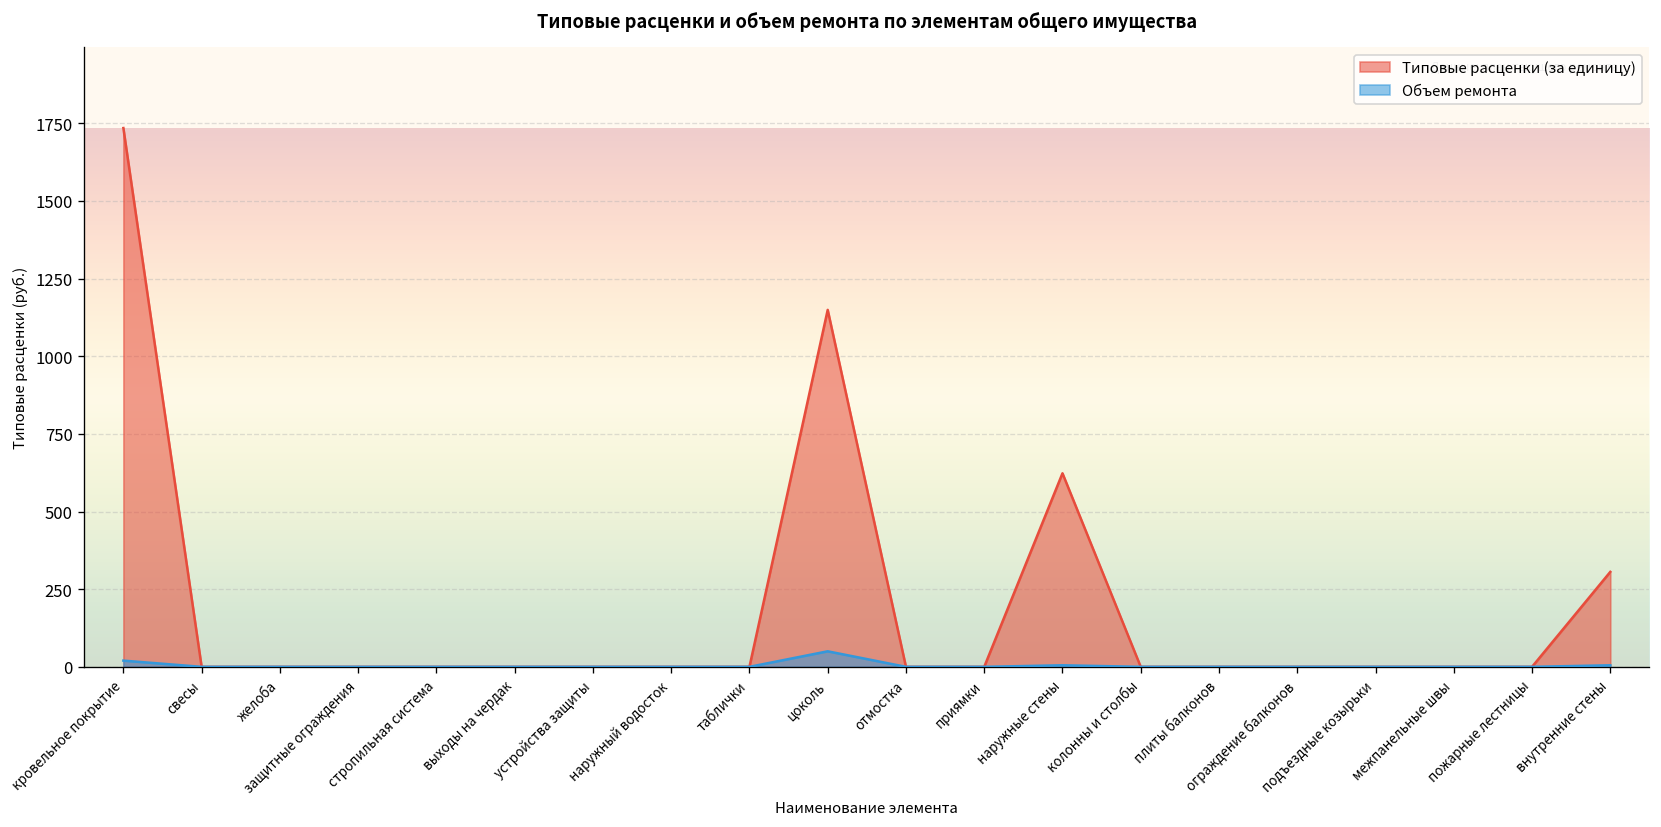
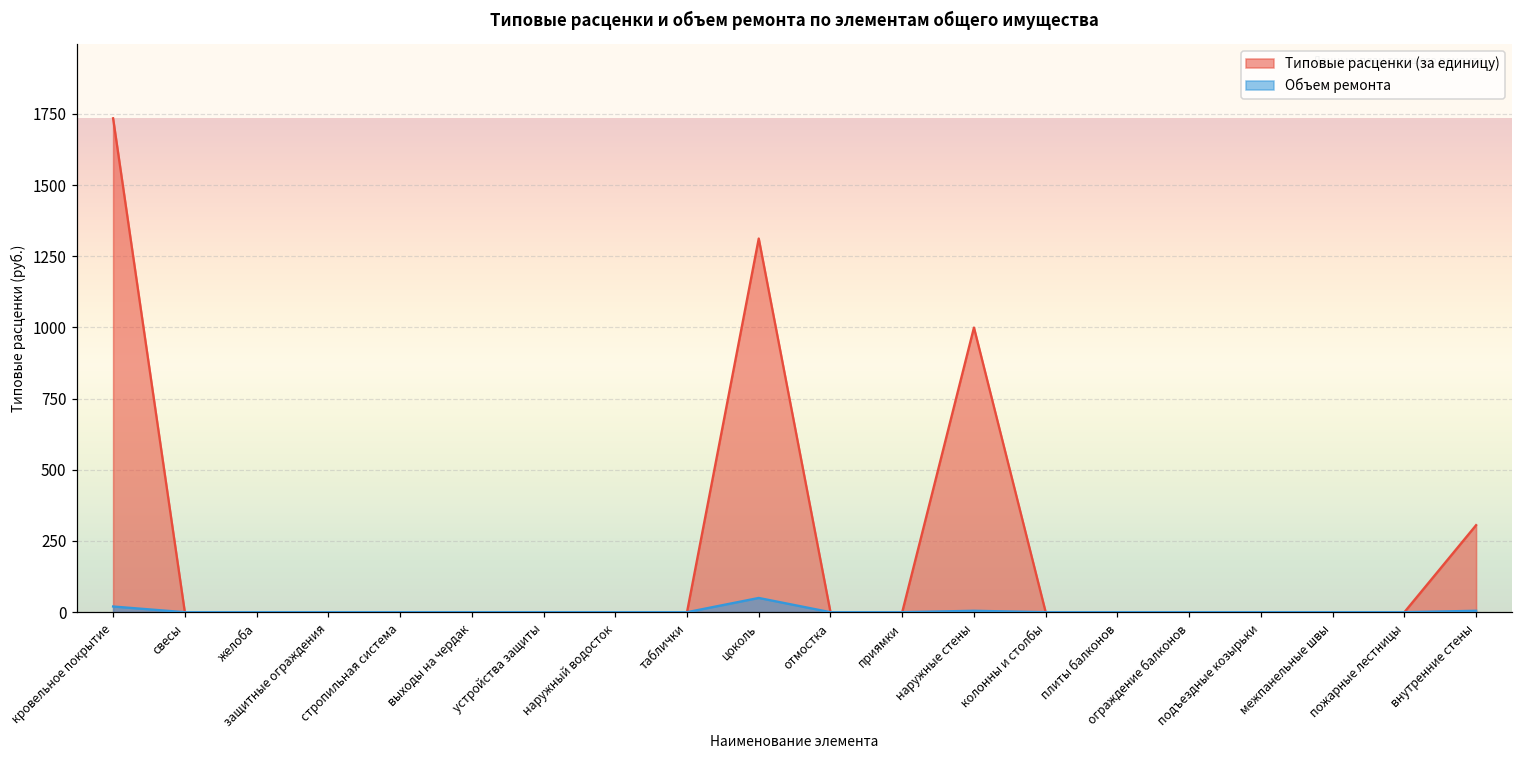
  {
    "Типовые расценки (за единицу)": {
      "кровельное покрытие": 1730,
-     "цоколь": 1150,
-     "наружные стены": 620,
+     "цоколь": 1310,
+     "наружные стены": 1000,
      "внутренние стены": 310
    },
    "Объем ремонта": {
      "кровельное покрытие": 20,
      "цоколь": 50,
      "наружные стены": 10,
      "внутренние стены": 10
    }
  }
